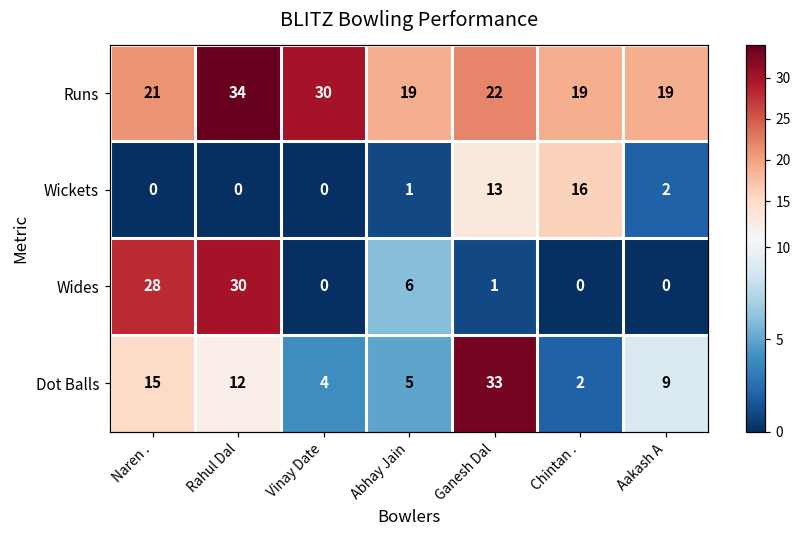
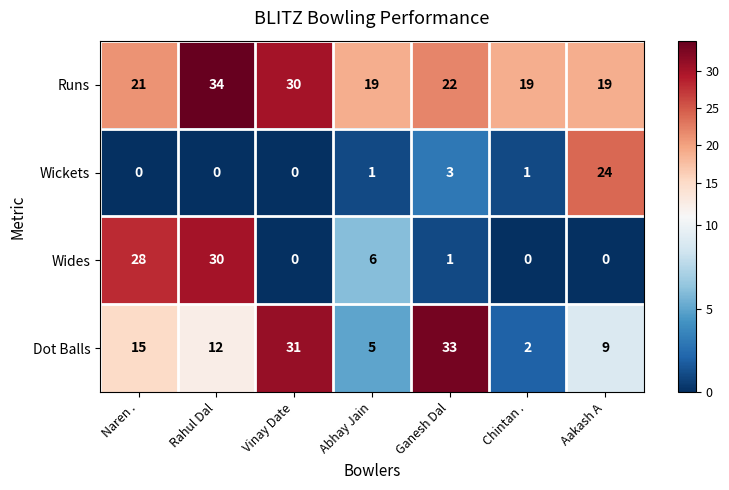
  {
    "Runs": {
      "Naren .": 21,
      "Rahul Dal": 34,
      "Vinay Date": 30,
      "Abhay Jain": 19,
      "Ganesh Dal": 22,
      "Chintan .": 19,
      "Aakash A": 19
    },
    "Wickets": {
      "Naren .": 0,
      "Rahul Dal": 0,
      "Vinay Date": 0,
      "Abhay Jain": 1,
-     "Ganesh Dal": 13,
-     "Chintan .": 16,
-     "Aakash A": 2
+     "Ganesh Dal": 3,
+     "Chintan .": 1,
+     "Aakash A": 24
    },
    "Wides": {
      "Naren .": 28,
      "Rahul Dal": 30,
      "Vinay Date": 0,
      "Abhay Jain": 6,
      "Ganesh Dal": 1,
      "Chintan .": 0,
      "Aakash A": 0
    },
    "Dot Balls": {
      "Naren .": 15,
      "Rahul Dal": 12,
-     "Vinay Date": 4,
+     "Vinay Date": 31,
      "Abhay Jain": 5,
      "Ganesh Dal": 33,
      "Chintan .": 2,
      "Aakash A": 9
    }
  }
